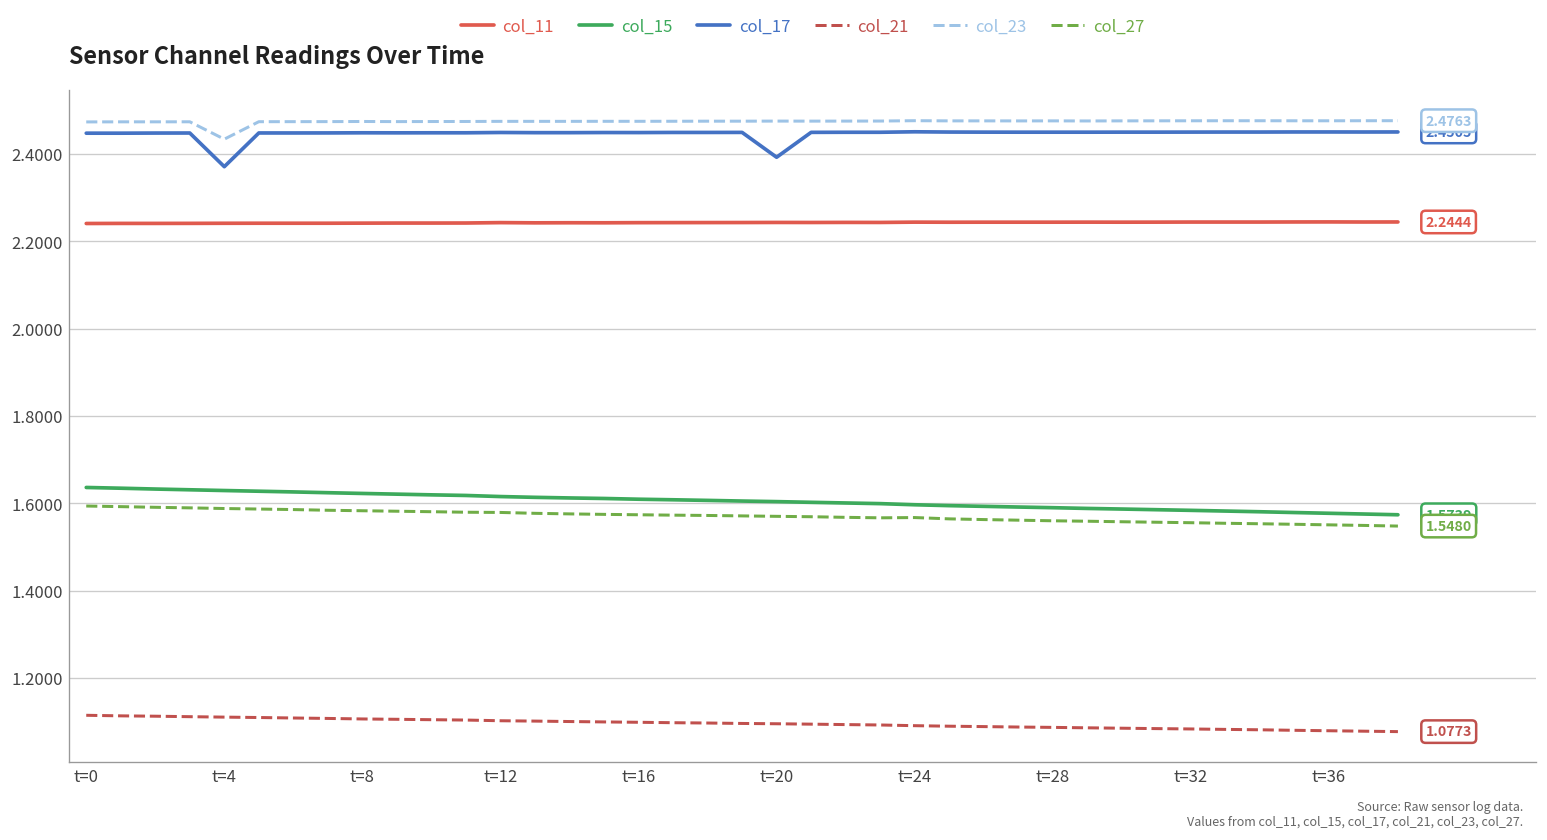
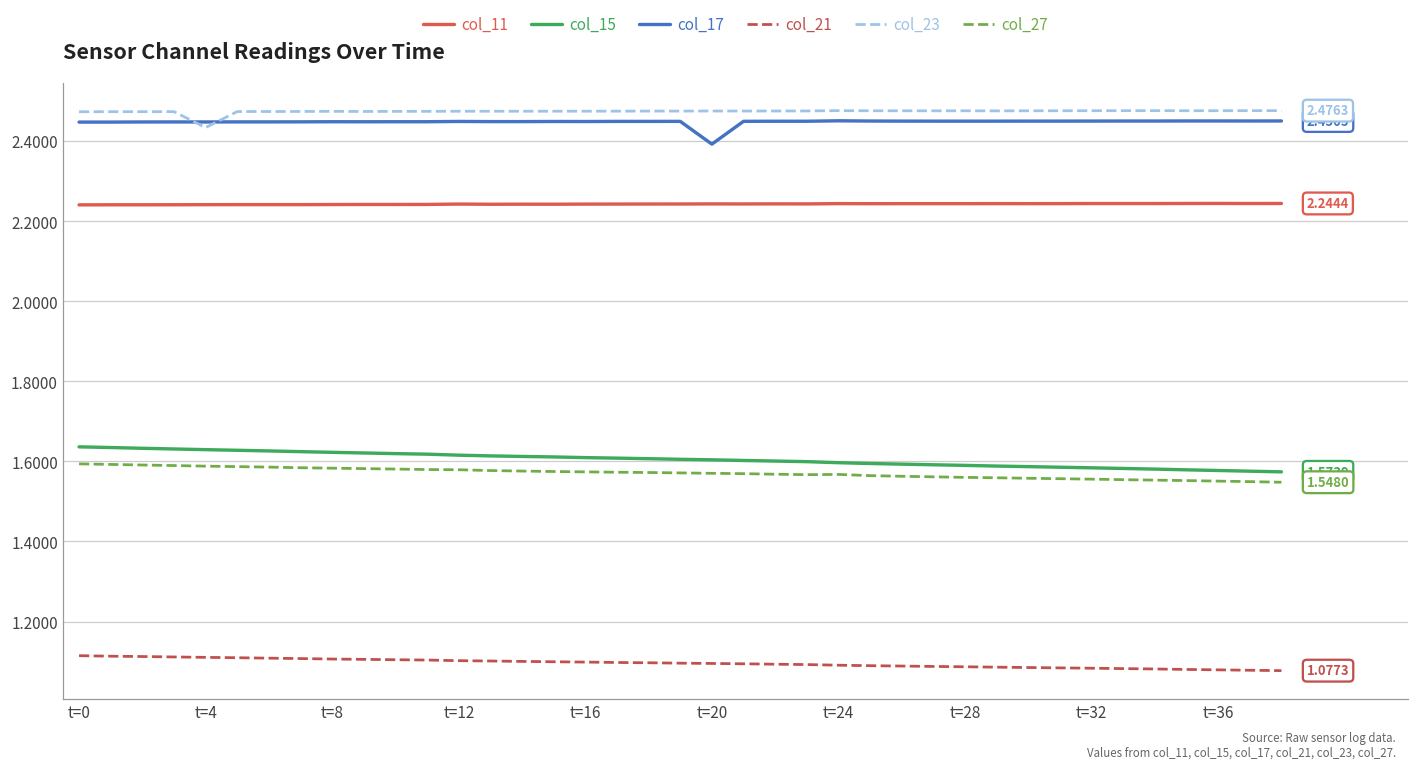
  {
    "col_17": {
      "t=0": 2.45,
-     "t=4": 2.37,
+     "t=4": 2.45,
      "t=8": 2.45,
      "t=12": 2.45,
      "t=16": 2.45,
      "t=20": 2.39,
      "t=24": 2.45,
      "t=28": 2.45,
      "t=32": 2.45,
      "t=36": 2.45
    },
    "col_23": {
      "t=0": 2.47,
      "t=4": 2.43,
      "t=8": 2.47,
      "t=12": 2.47,
      "t=16": 2.47,
      "t=20": 2.48,
      "t=24": 2.48,
      "t=28": 2.48,
      "t=32": 2.48,
      "t=36": 2.48
    }
  }
